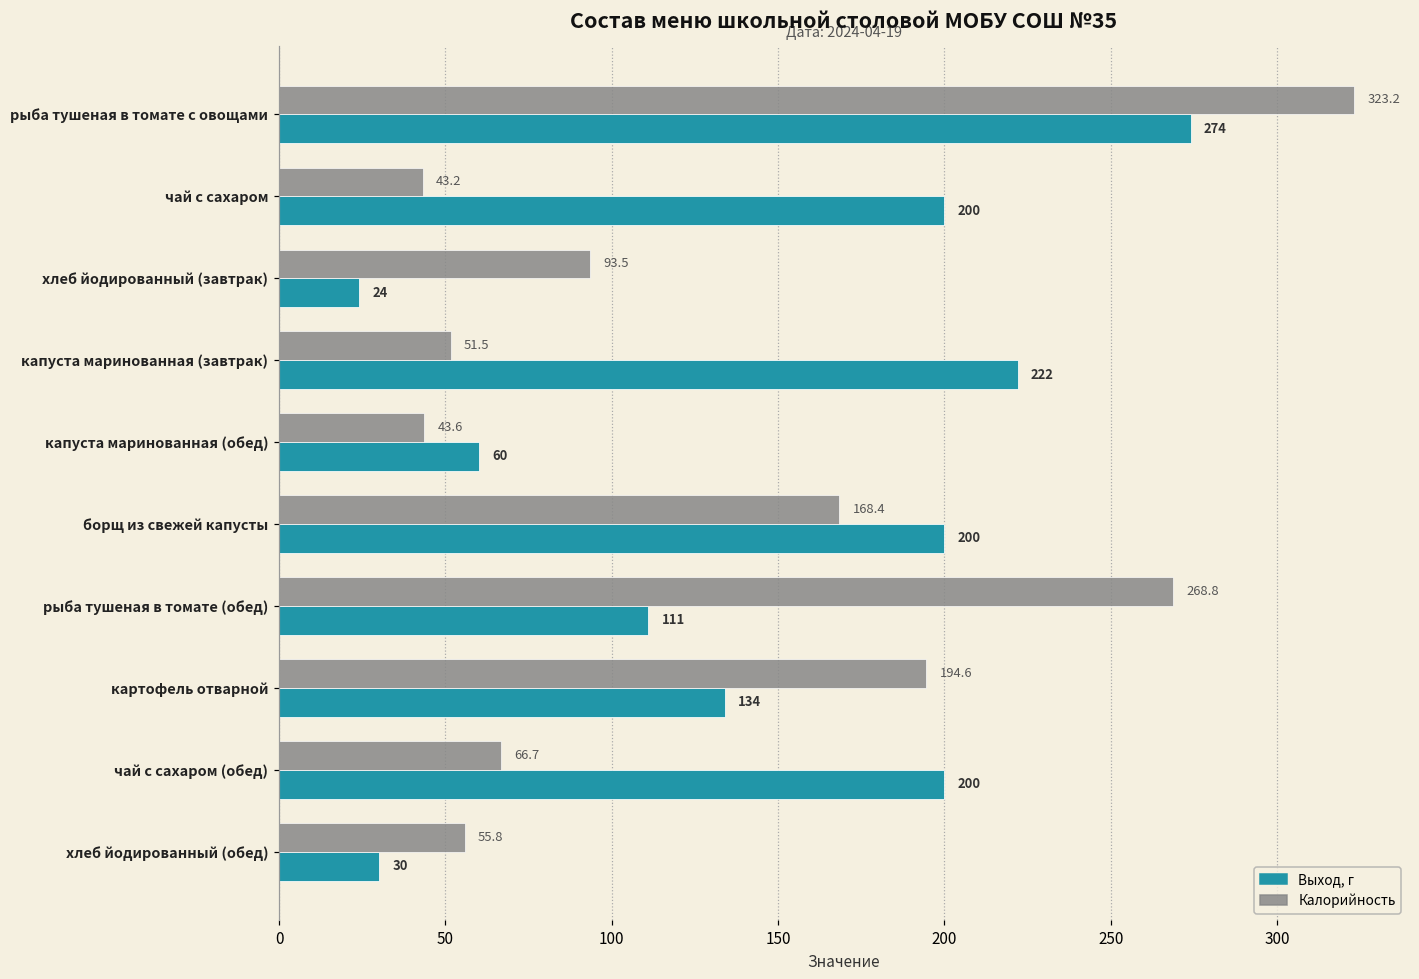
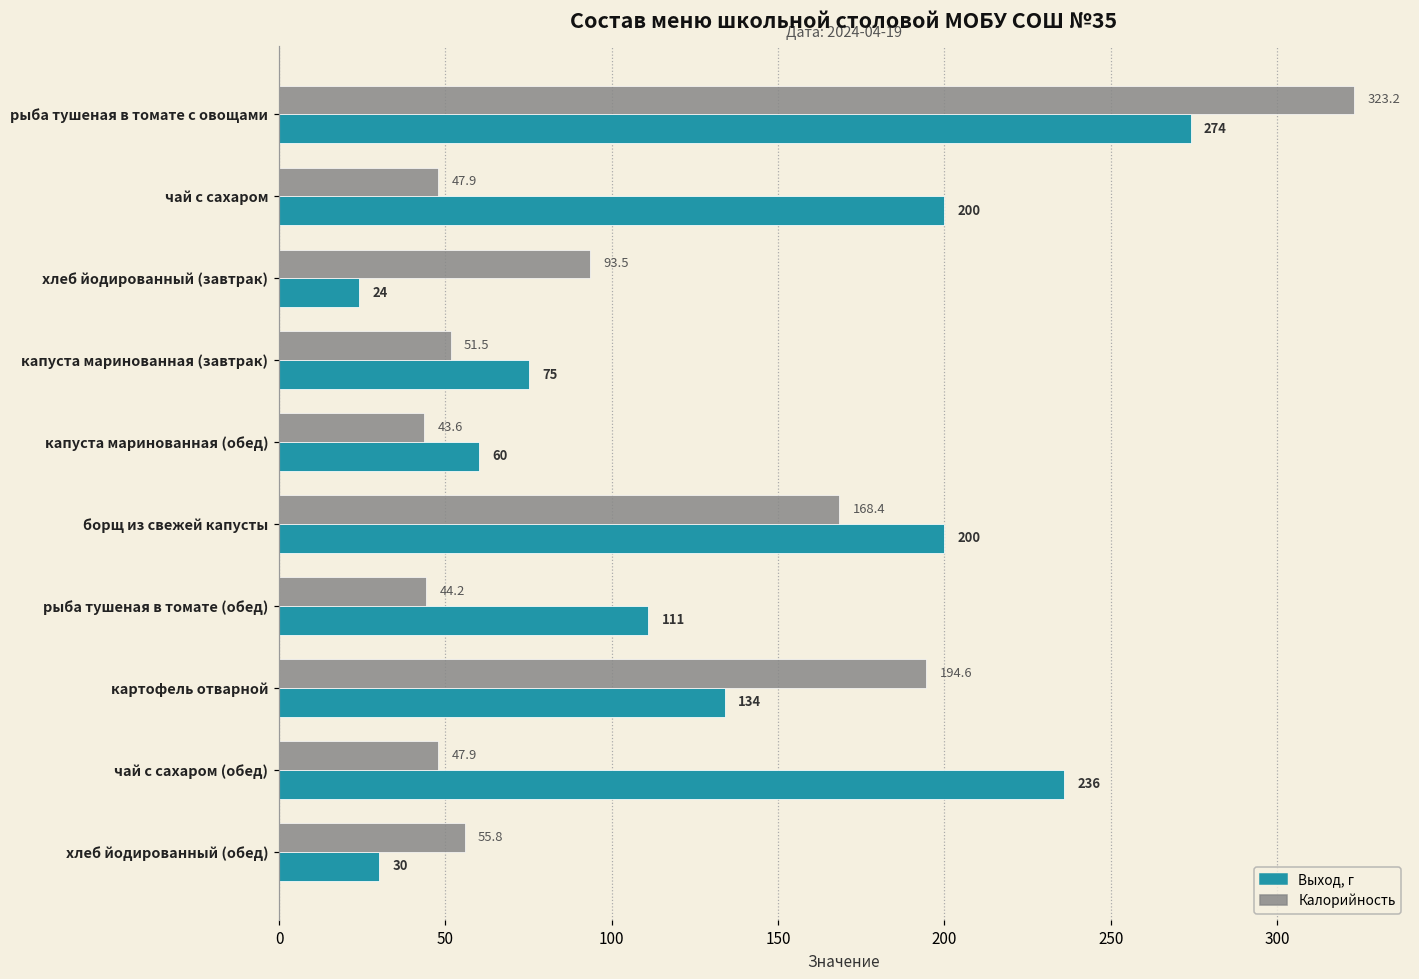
  {
    "Выход, г": {
      "рыба тушеная в томате с овощами": 274,
      "чай с сахаром": 200,
      "хлеб йодированный (завтрак)": 24,
-     "капуста маринованная (завтрак)": 222,
+     "капуста маринованная (завтрак)": 75,
      "капуста маринованная (обед)": 60,
      "борщ из свежей капусты": 200,
      "рыба тушеная в томате (обед)": 111,
      "картофель отварной": 134,
-     "чай с сахаром (обед)": 200,
+     "чай с сахаром (обед)": 236,
      "хлеб йодированный (обед)": 30
    },
    "Калорийность": {
      "рыба тушеная в томате с овощами": 323.2,
-     "чай с сахаром": 43.2,
+     "чай с сахаром": 47.9,
      "хлеб йодированный (завтрак)": 93.5,
      "капуста маринованная (завтрак)": 51.5,
      "капуста маринованная (обед)": 43.6,
      "борщ из свежей капусты": 168.4,
-     "рыба тушеная в томате (обед)": 268.8,
+     "рыба тушеная в томате (обед)": 44.2,
      "картофель отварной": 194.6,
-     "чай с сахаром (обед)": 66.7,
+     "чай с сахаром (обед)": 47.9,
      "хлеб йодированный (обед)": 55.8
    }
  }
